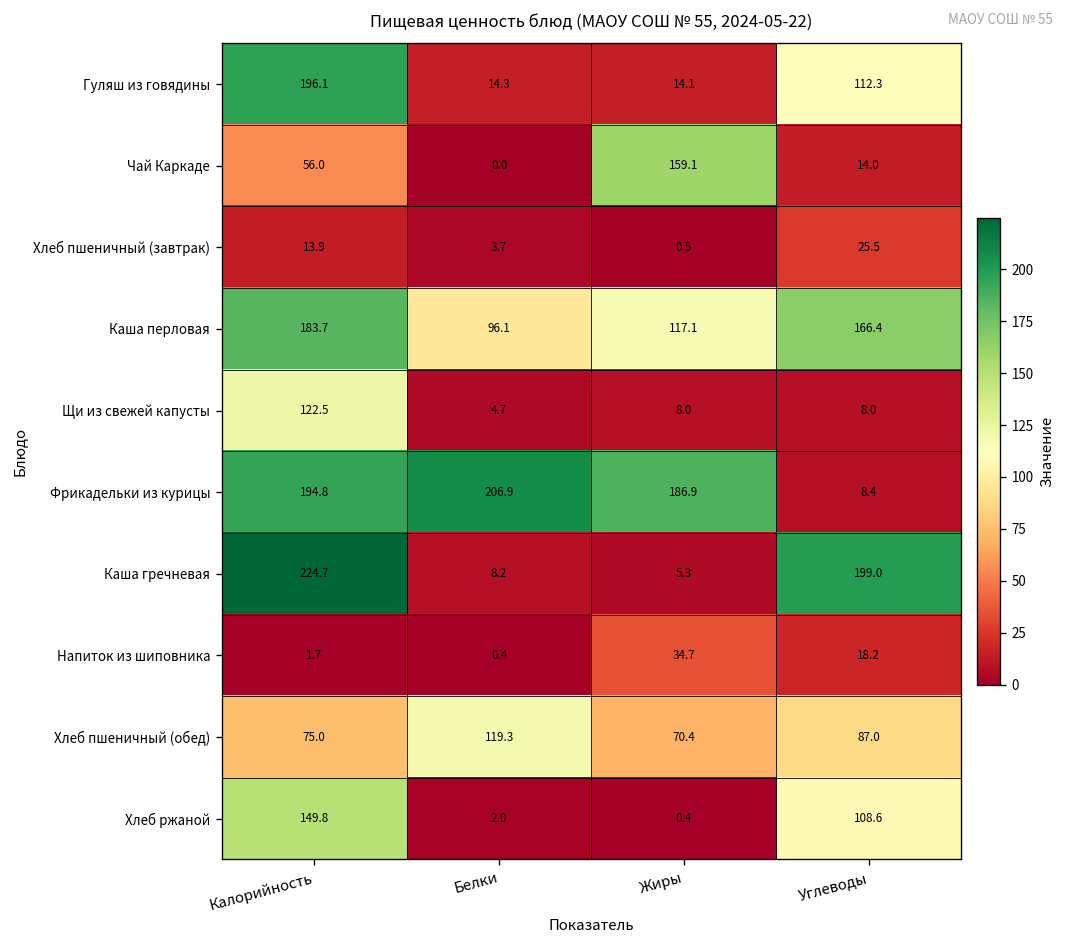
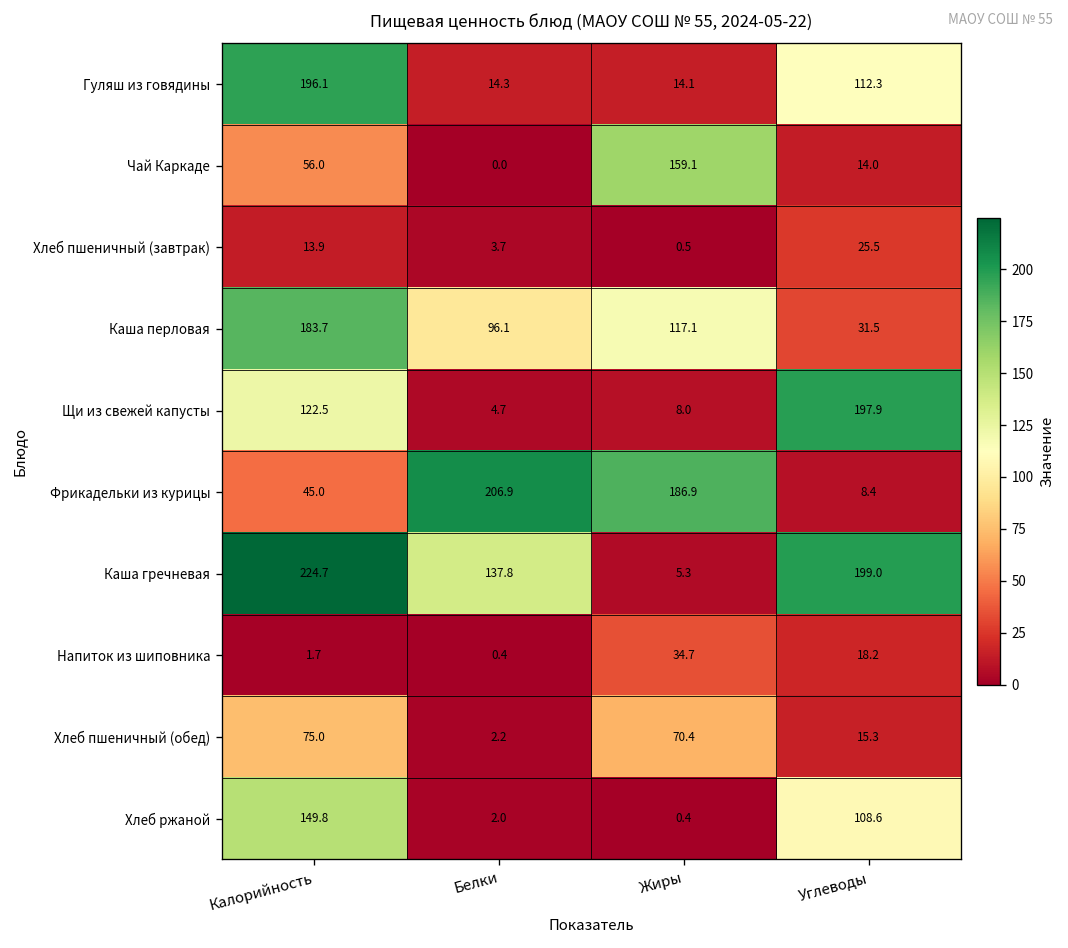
  {
    "Гуляш из говядины": {
      "Калорийность": 196.1,
      "Белки": 14.3,
      "Жиры": 14.1,
      "Углеводы": 112.3
    },
    "Чай Каркаде": {
      "Калорийность": 56.0,
      "Белки": 0.0,
      "Жиры": 159.1,
      "Углеводы": 14.0
    },
    "Хлеб пшеничный (завтрак)": {
      "Калорийность": 13.9,
      "Белки": 3.7,
      "Жиры": 0.5,
      "Углеводы": 25.5
    },
    "Каша перловая": {
      "Калорийность": 183.7,
      "Белки": 96.1,
      "Жиры": 117.1,
-     "Углеводы": 166.4
+     "Углеводы": 31.5
    },
    "Щи из свежей капусты": {
      "Калорийность": 122.5,
      "Белки": 4.7,
      "Жиры": 8.0,
-     "Углеводы": 8.0
+     "Углеводы": 197.9
    },
    "Фрикадельки из курицы": {
-     "Калорийность": 194.8,
+     "Калорийность": 45.0,
      "Белки": 206.9,
      "Жиры": 186.9,
      "Углеводы": 8.4
    },
    "Каша гречневая": {
      "Калорийность": 224.7,
-     "Белки": 8.2,
+     "Белки": 137.8,
      "Жиры": 5.3,
      "Углеводы": 199.0
    },
    "Напиток из шиповника": {
      "Калорийность": 1.7,
      "Белки": 0.4,
      "Жиры": 34.7,
      "Углеводы": 18.2
    },
    "Хлеб пшеничный (обед)": {
      "Калорийность": 75.0,
-     "Белки": 119.3,
+     "Белки": 2.2,
      "Жиры": 70.4,
-     "Углеводы": 87.0
+     "Углеводы": 15.3
    },
    "Хлеб ржаной": {
      "Калорийность": 149.8,
      "Белки": 2.0,
      "Жиры": 0.4,
      "Углеводы": 108.6
    }
  }
